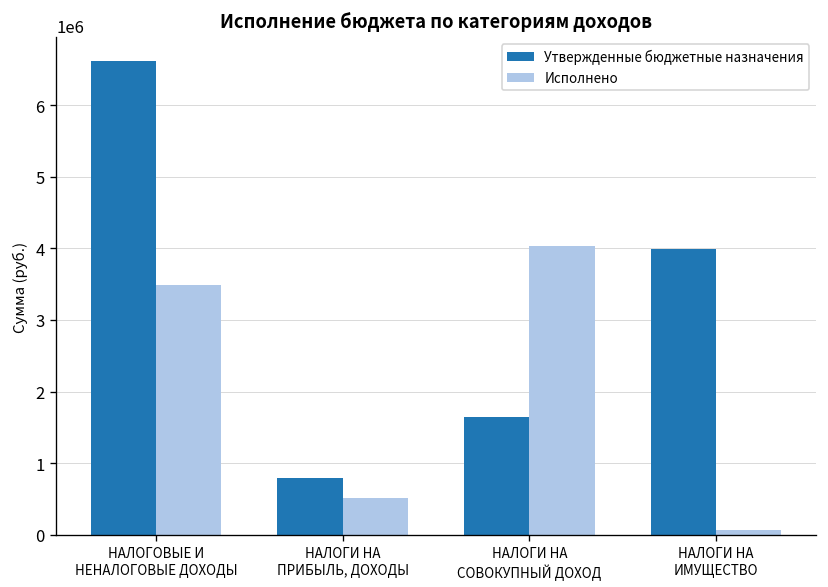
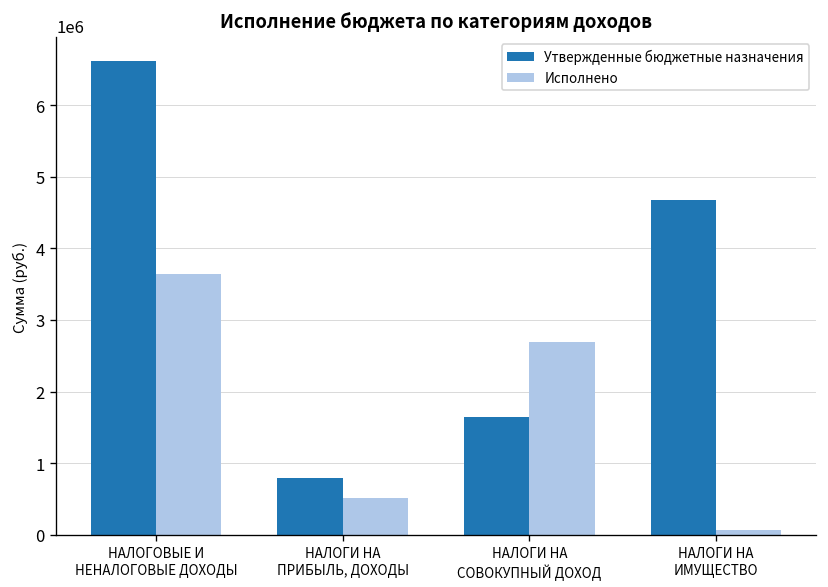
  {
    "Утвержденные бюджетные назначения": {
      "НАЛОГОВЫЕ И НЕНАЛОГОВЫЕ ДОХОДЫ": 6600000,
      "НАЛОГИ НА ПРИБЫЛЬ, ДОХОДЫ": 800000,
      "НАЛОГИ НА СОВОКУПНЫЙ ДОХОД": 1600000,
-     "НАЛОГИ НА ИМУЩЕСТВО": 4000000
+     "НАЛОГИ НА ИМУЩЕСТВО": 4700000
    },
    "Исполнено": {
-     "НАЛОГОВЫЕ И НЕНАЛОГОВЫЕ ДОХОДЫ": 3500000,
+     "НАЛОГОВЫЕ И НЕНАЛОГОВЫЕ ДОХОДЫ": 3600000,
      "НАЛОГИ НА ПРИБЫЛЬ, ДОХОДЫ": 500000,
-     "НАЛОГИ НА СОВОКУПНЫЙ ДОХОД": 4000000,
+     "НАЛОГИ НА СОВОКУПНЫЙ ДОХОД": 2700000,
      "НАЛОГИ НА ИМУЩЕСТВО": 100000
    }
  }
